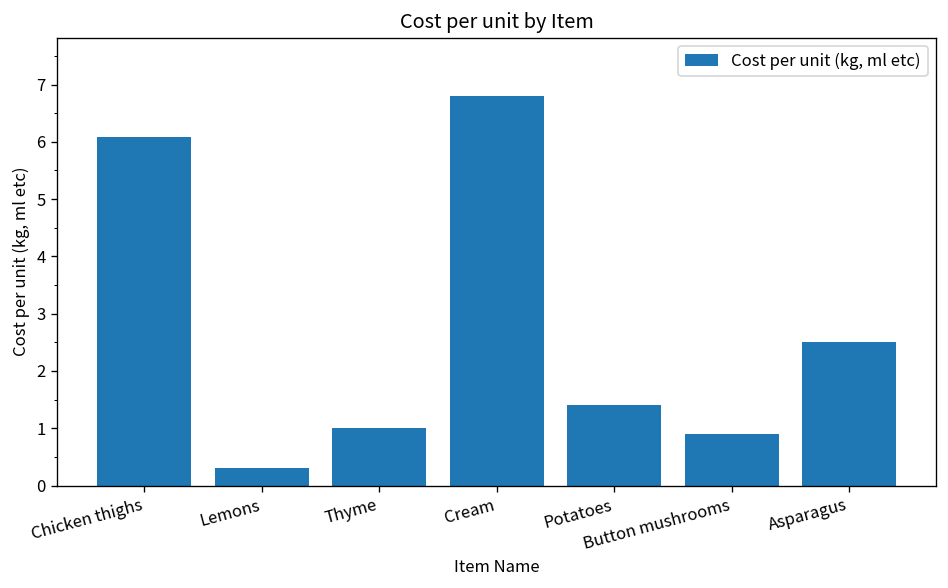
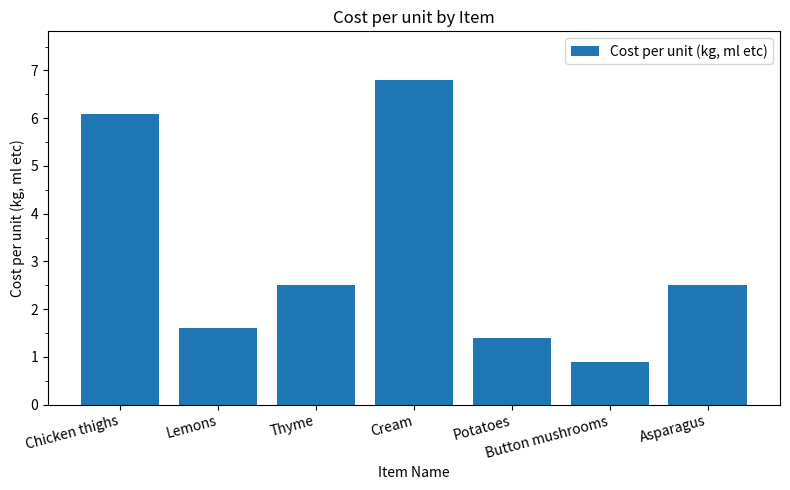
  {
    "Chicken thighs": 6.1,
-   "Lemons": 0.3,
-   "Thyme": 1.0,
+   "Lemons": 1.6,
+   "Thyme": 2.5,
    "Cream": 6.8,
    "Potatoes": 1.4,
    "Button mushrooms": 0.9,
    "Asparagus": 2.5
  }
